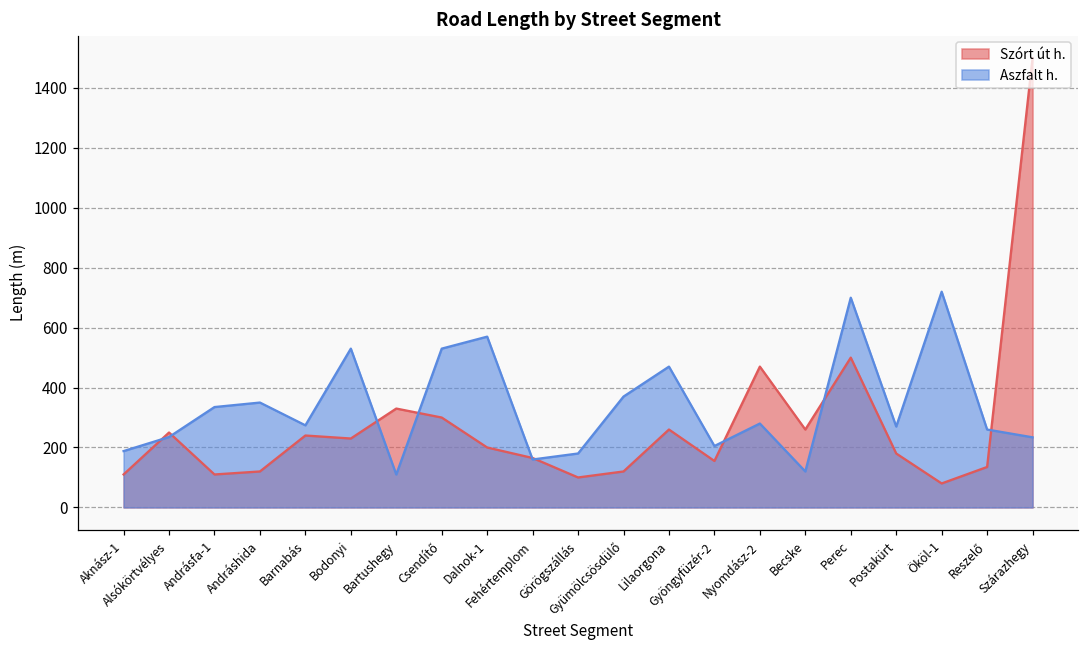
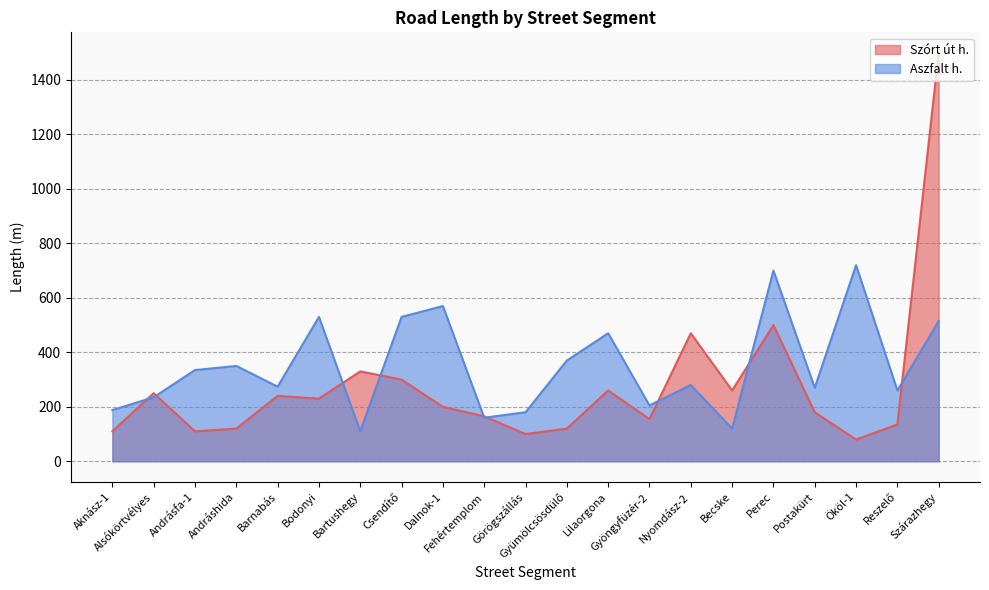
  {
    "Szórt út h.": {
      "Aknász-1": 110,
      "Alsókörtvélyes": 250,
      "Andrásfa-1": 110,
      "Andráshida": 120,
      "Barnabás": 240,
      "Bodonyi": 230,
      "Bartushegy": 330,
      "Csendítő": 300,
      "Dalnok-1": 200,
      "Görögszállás": 100,
      "Gyümölcsösdülő": 120,
      "Lilaorgona": 260,
      "Gyöngyfüzér-2": 160,
      "Nyomdász-2": 470,
      "Becske": 260,
      "Perec": 500,
      "Postakürt": 180,
      "Ököl-1": 80,
      "Reszelő": 140
    },
    "Aszfalt h.": {
      "Aknász-1": 190,
      "Alsókörtvélyes": 240,
      "Andrásfa-1": 340,
      "Andráshida": 350,
      "Barnabás": 270,
      "Bodonyi": 530,
      "Bartushegy": 110,
      "Csendítő": 530,
      "Dalnok-1": 570,
      "Görögszállás": 180,
      "Gyümölcsösdülő": 370,
      "Lilaorgona": 470,
      "Gyöngyfüzér-2": 210,
      "Nyomdász-2": 280,
      "Becske": 120,
      "Perec": 700,
      "Postakürt": 270,
      "Ököl-1": 720,
      "Reszelő": 260,
-     "Szárazhegy": 230
+     "Szárazhegy": 520
    }
  }
